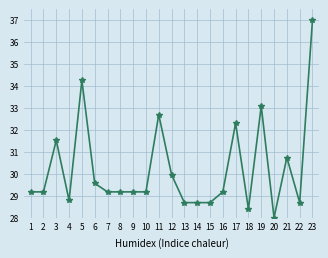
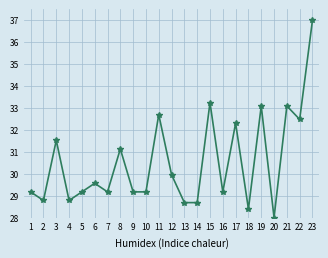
  {
    "1": 29.2,
-   "2": 29.2,
+   "2": 28.8,
    "3": 31.5,
    "4": 28.8,
-   "5": 34.3,
+   "5": 29.2,
    "6": 29.6,
    "7": 29.2,
-   "8": 29.2,
+   "8": 31.1,
    "9": 29.2,
    "10": 29.2,
    "11": 32.7,
    "12": 30.0,
    "13": 28.7,
    "14": 28.7,
-   "15": 28.7,
+   "15": 33.2,
    "16": 29.2,
    "17": 32.3,
    "18": 28.4,
    "19": 33.1,
    "20": 28.0,
-   "21": 30.7,
-   "22": 28.7,
+   "21": 33.1,
+   "22": 32.5,
    "23": 37.0
  }
